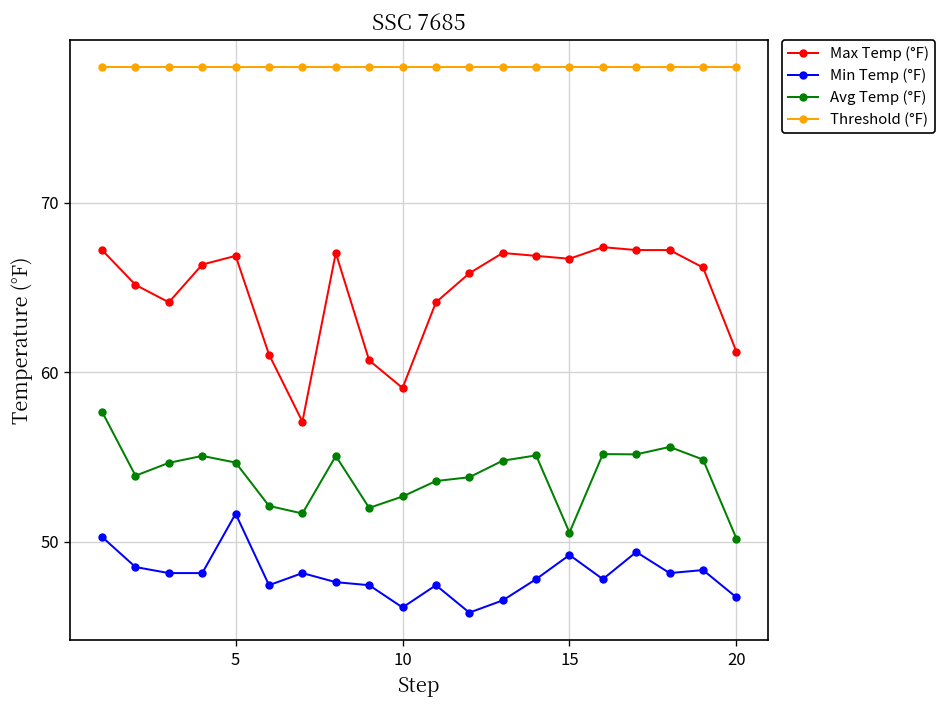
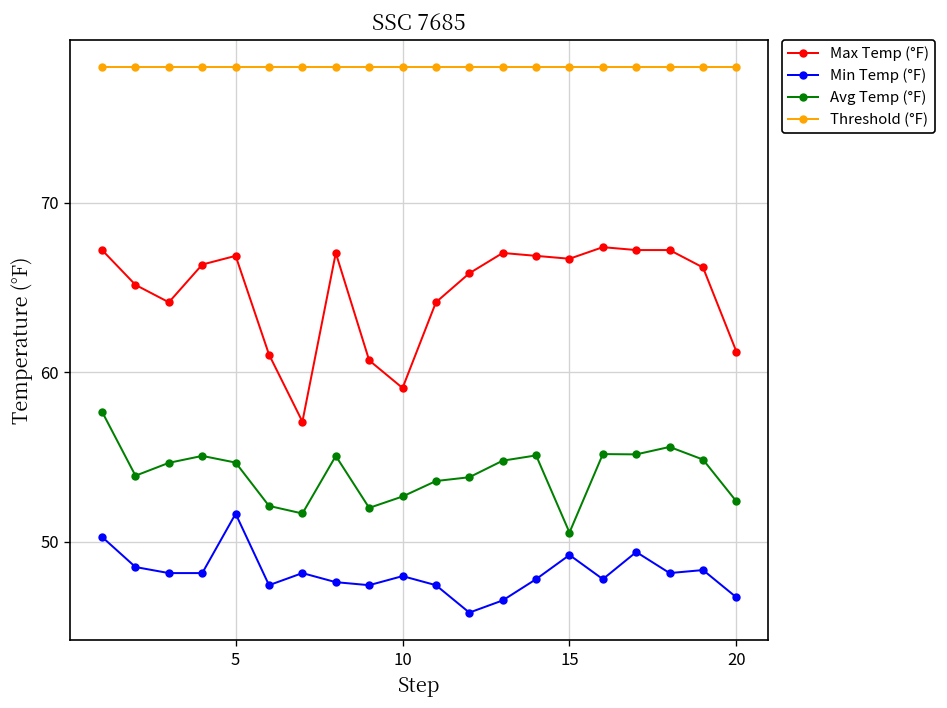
  {
    "Max Temp (°F)": {
      "5": 66.9,
      "10": 59.1,
      "15": 66.7,
      "20": 61.2
    },
    "Min Temp (°F)": {
      "5": 51.7,
-     "10": 46.1,
+     "10": 48.0,
      "15": 49.2,
      "20": 46.7
    },
    "Avg Temp (°F)": {
      "5": 54.7,
      "10": 52.7,
      "15": 50.6,
-     "20": 50.2
+     "20": 52.4
    },
    "Threshold (°F)": {
      "5": 78.0,
      "10": 78.0,
      "15": 78.0,
      "20": 78.0
    }
  }
